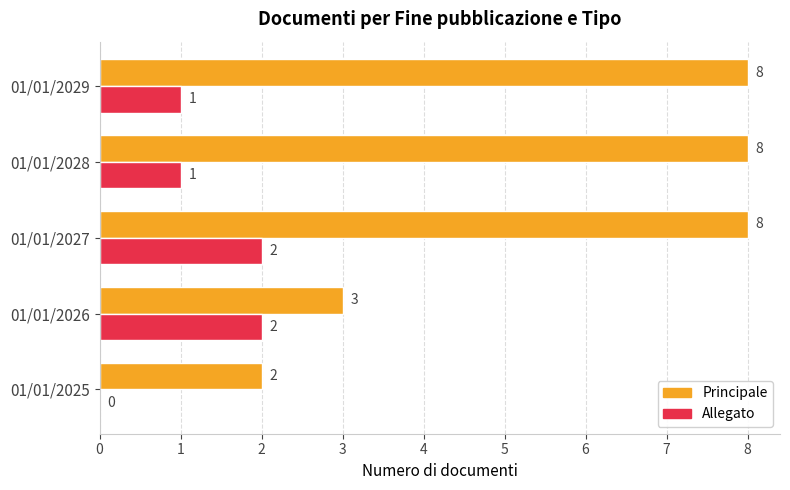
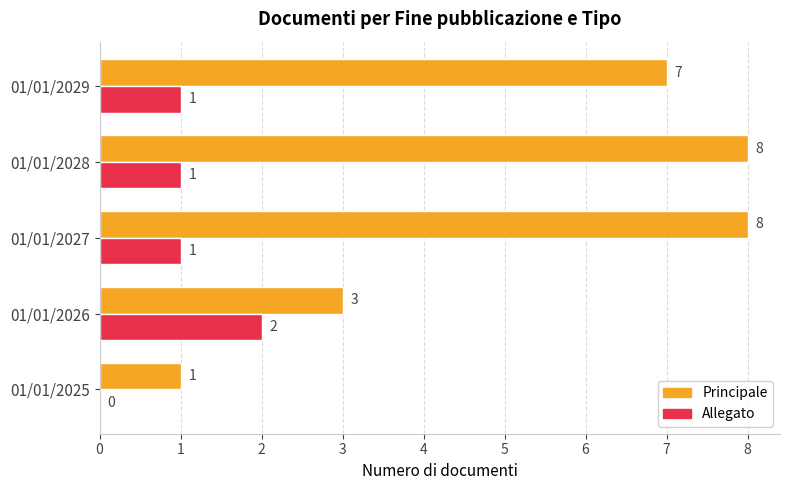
  {
    "Principale": {
-     "01/01/2029": 8,
+     "01/01/2029": 7,
      "01/01/2028": 8,
      "01/01/2027": 8,
      "01/01/2026": 3,
-     "01/01/2025": 2
+     "01/01/2025": 1
    },
    "Allegato": {
      "01/01/2029": 1,
      "01/01/2028": 1,
-     "01/01/2027": 2,
+     "01/01/2027": 1,
      "01/01/2026": 2,
      "01/01/2025": 0
    }
  }
